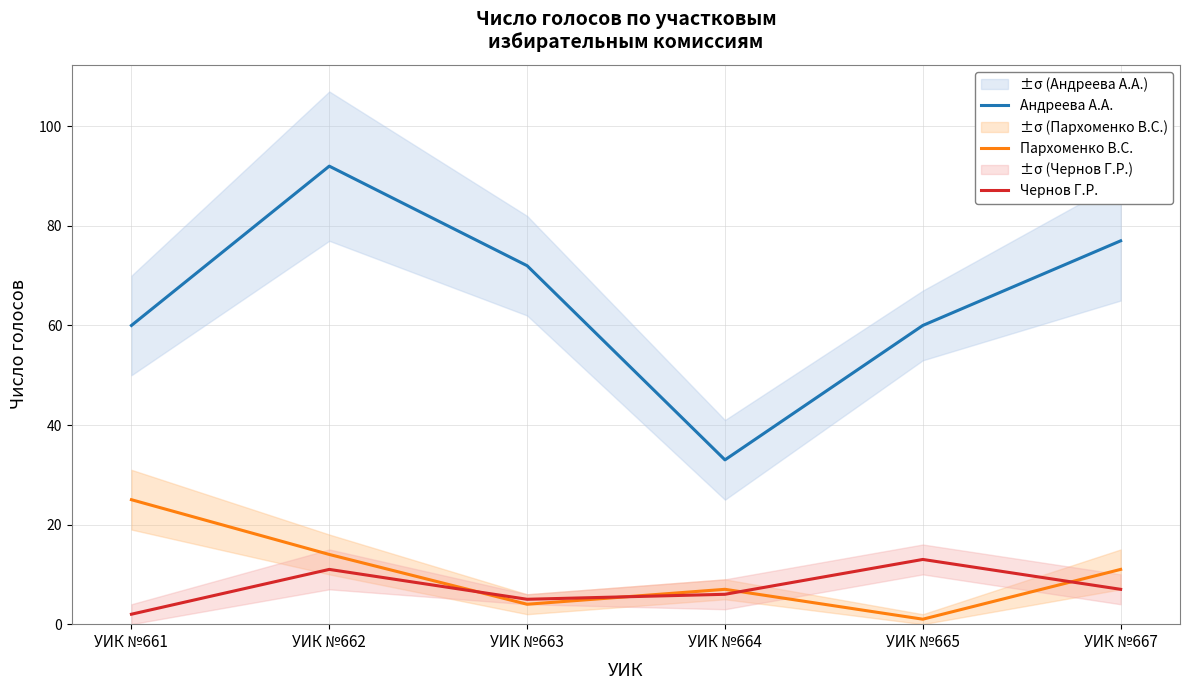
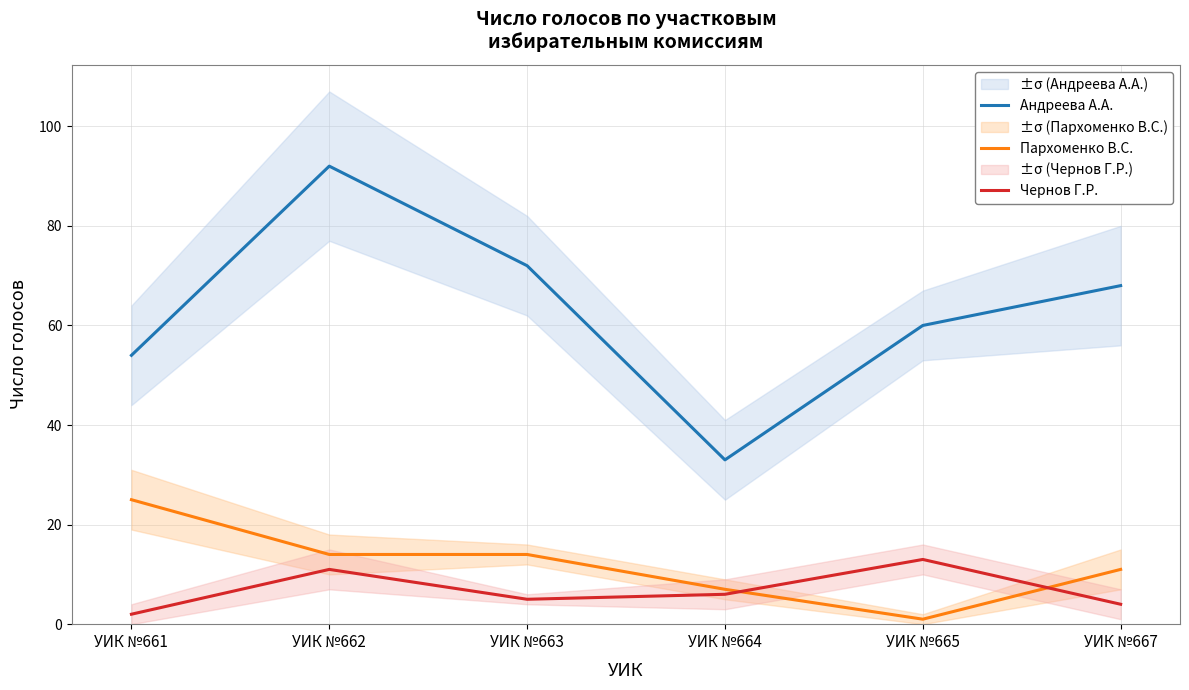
  {
    "Андреева А.А.": {
-     "УИК №661": 60,
+     "УИК №661": 54,
      "УИК №662": 92,
      "УИК №663": 72,
      "УИК №664": 33,
      "УИК №665": 60,
-     "УИК №667": 77
+     "УИК №667": 68
    },
    "Пархоменко В.С.": {
      "УИК №661": 25,
      "УИК №662": 14,
-     "УИК №663": 4,
+     "УИК №663": 14,
      "УИК №664": 7,
      "УИК №665": 1,
      "УИК №667": 11
    },
    "Чернов Г.Р.": {
      "УИК №661": 2,
      "УИК №662": 11,
      "УИК №663": 5,
      "УИК №664": 6,
      "УИК №665": 13,
-     "УИК №667": 7
+     "УИК №667": 4
    }
  }
